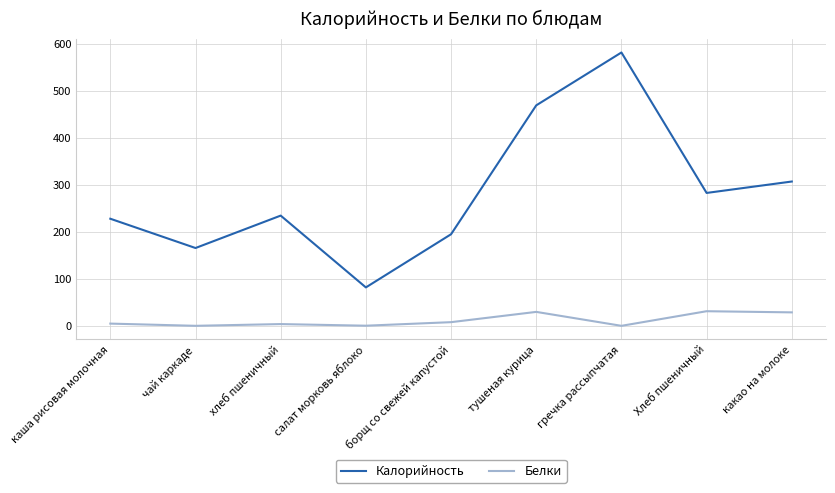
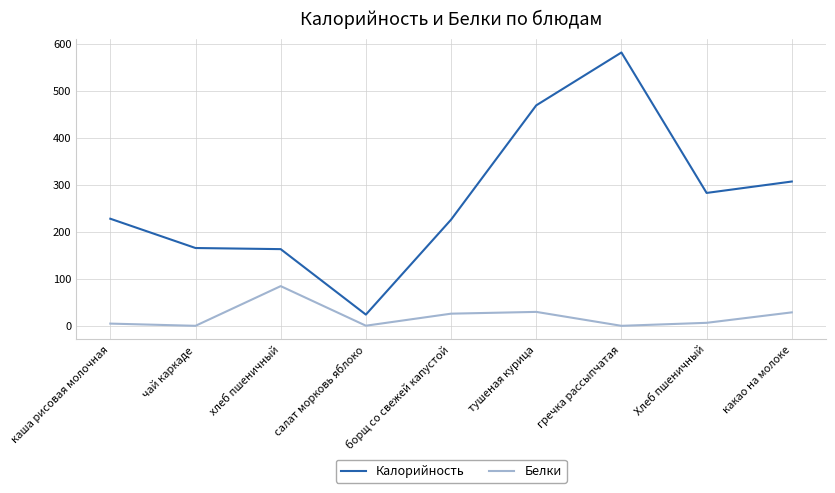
  {
    "Калорийность": {
      "каша рисовая молочная": 230,
      "чай каркаде": 170,
-     "хлеб пшеничный": 230,
-     "салат морковь яблоко": 80,
-     "борщ со свежей капустой": 200,
+     "хлеб пшеничный": 160,
+     "салат морковь яблоко": 20,
+     "борщ со свежей капустой": 230,
      "тушеная курица": 470,
      "гречка рассыпчатая": 580,
      "Хлеб пшеничный": 280,
      "какао на молоке": 310
    },
    "Белки": {
      "каша рисовая молочная": 10,
      "чай каркаде": 0,
-     "хлеб пшеничный": 0,
+     "хлеб пшеничный": 80,
      "салат морковь яблоко": 0,
-     "борщ со свежей капустой": 10,
+     "борщ со свежей капустой": 30,
      "тушеная курица": 30,
      "гречка рассыпчатая": 0,
-     "Хлеб пшеничный": 30,
+     "Хлеб пшеничный": 10,
      "какао на молоке": 30
    }
  }
